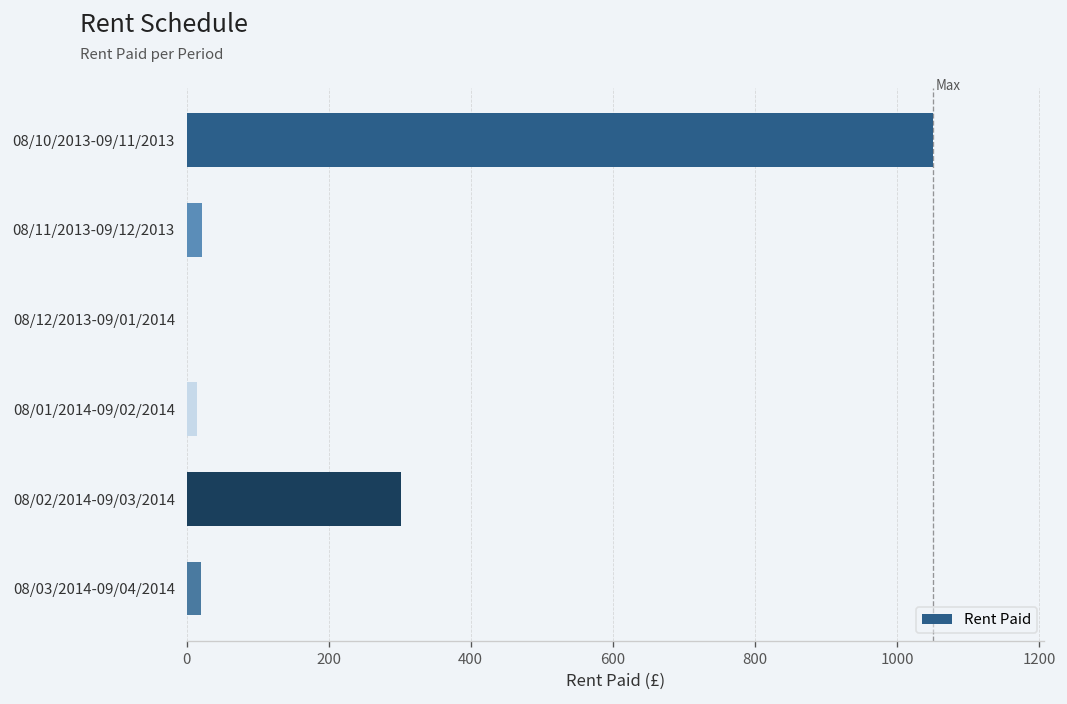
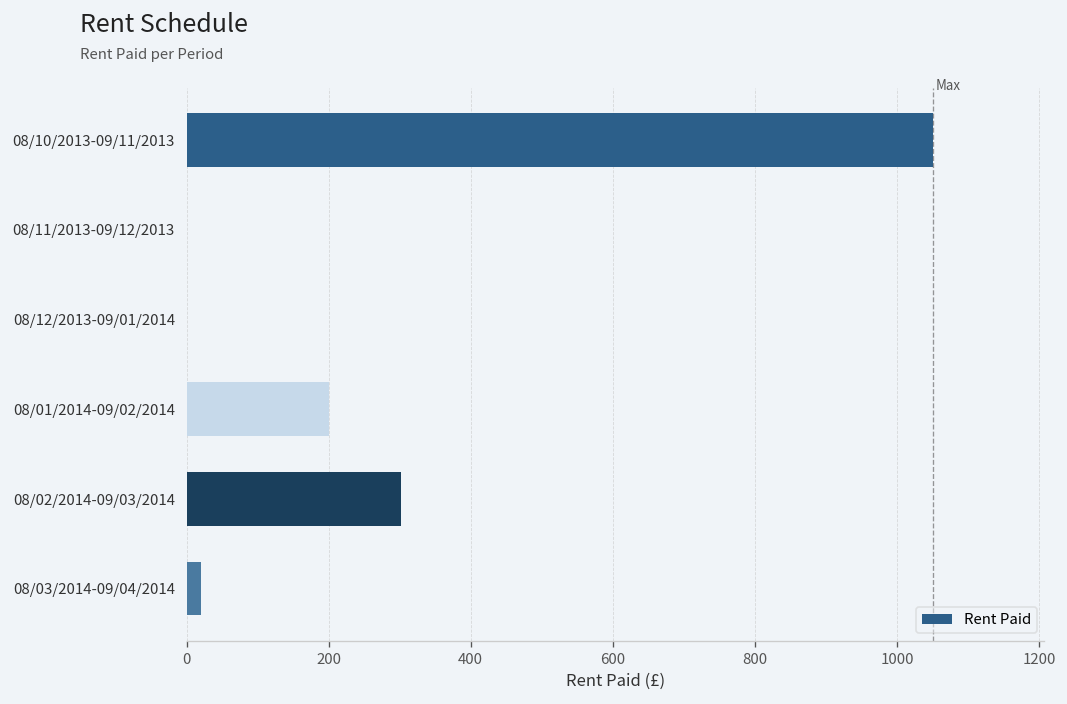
  {
    "08/10/2013-09/11/2013": 1050,
-   "08/11/2013-09/12/2013": 20,
+   "08/11/2013-09/12/2013": 0,
    "08/12/2013-09/01/2014": 0,
-   "08/01/2014-09/02/2014": 20,
+   "08/01/2014-09/02/2014": 200,
    "08/02/2014-09/03/2014": 300,
    "08/03/2014-09/04/2014": 20
  }
